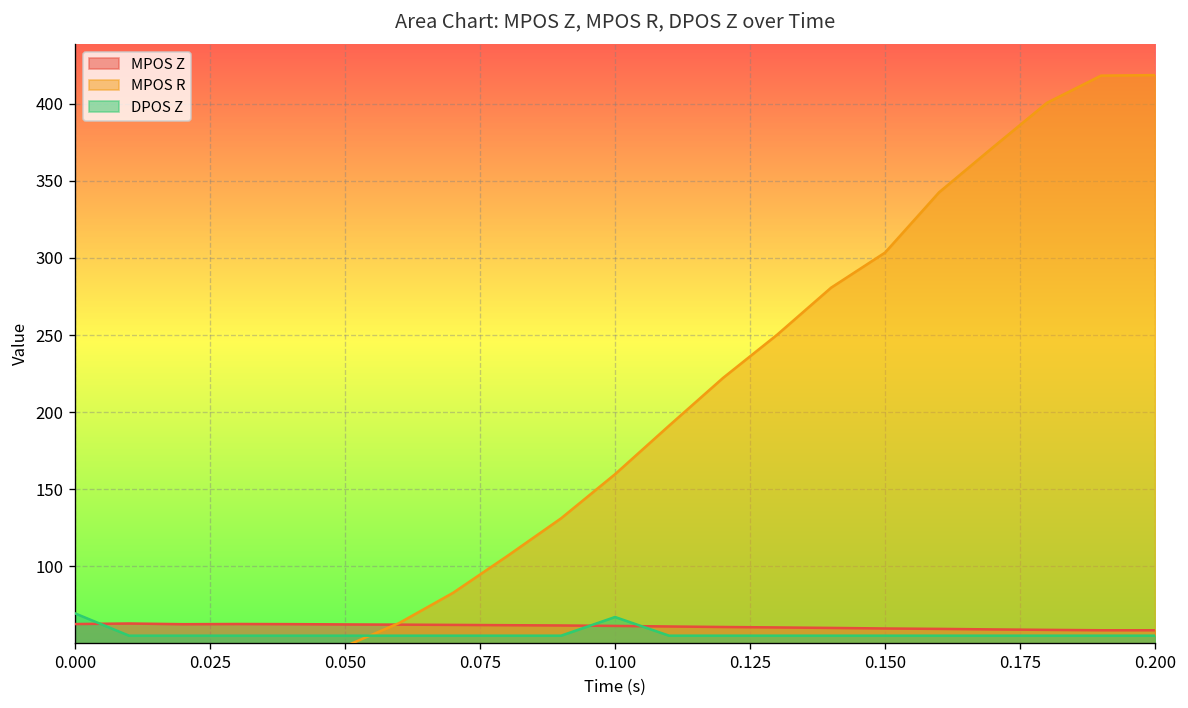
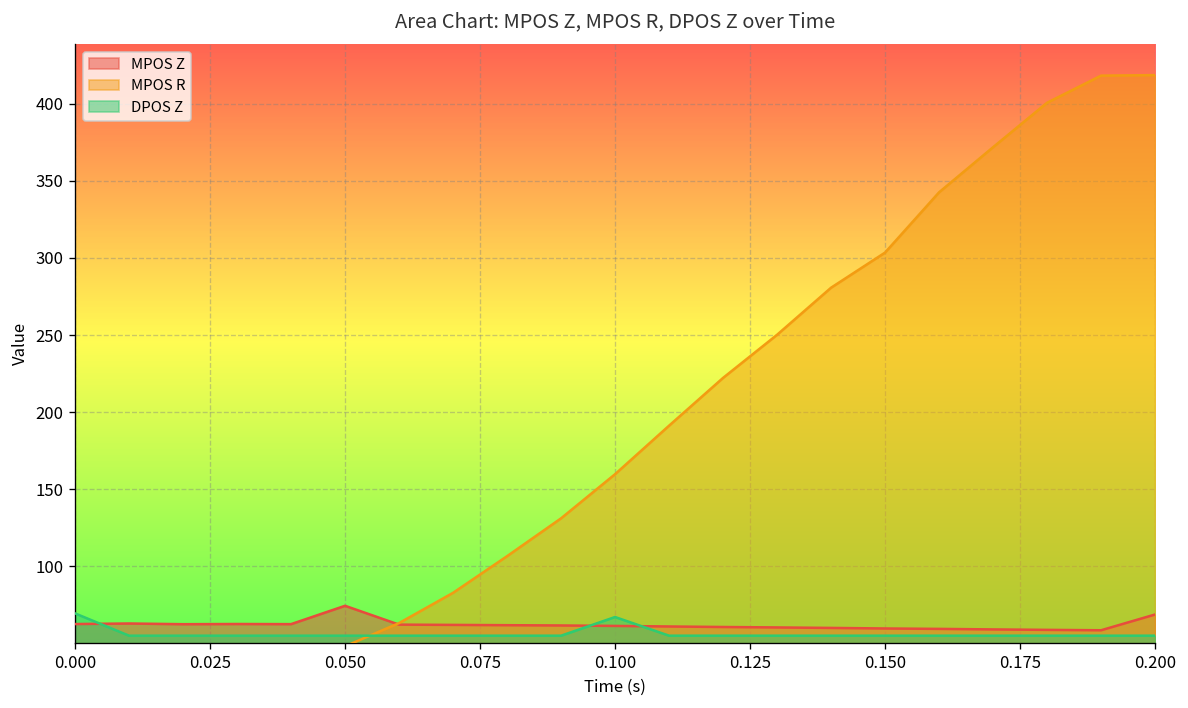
  {
    "MPOS Z": {
      "0.000": 63,
-     "0.050": 62,
+     "0.050": 74,
      "0.100": 61,
      "0.150": 60,
-     "0.200": 59
+     "0.200": 69
    },
    "MPOS R": {
      "0.100": 160,
      "0.150": 304,
      "0.200": 419
    },
    "DPOS Z": {
      "0.000": 70,
      "0.050": 55,
      "0.100": 67,
      "0.150": 55,
      "0.200": 55
    }
  }
